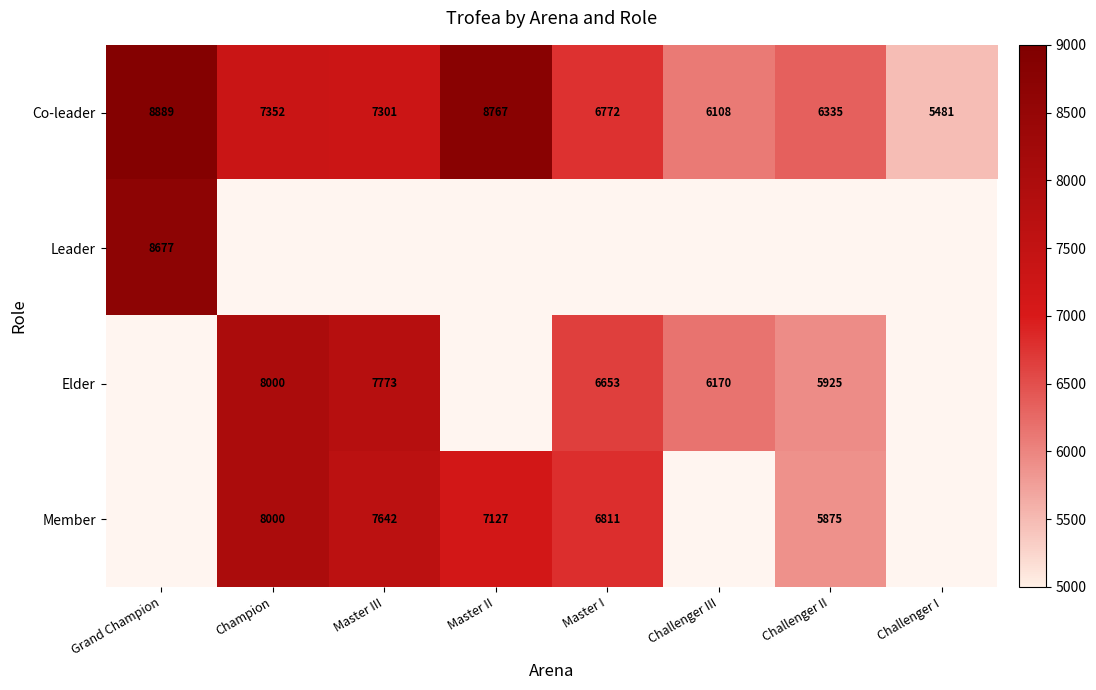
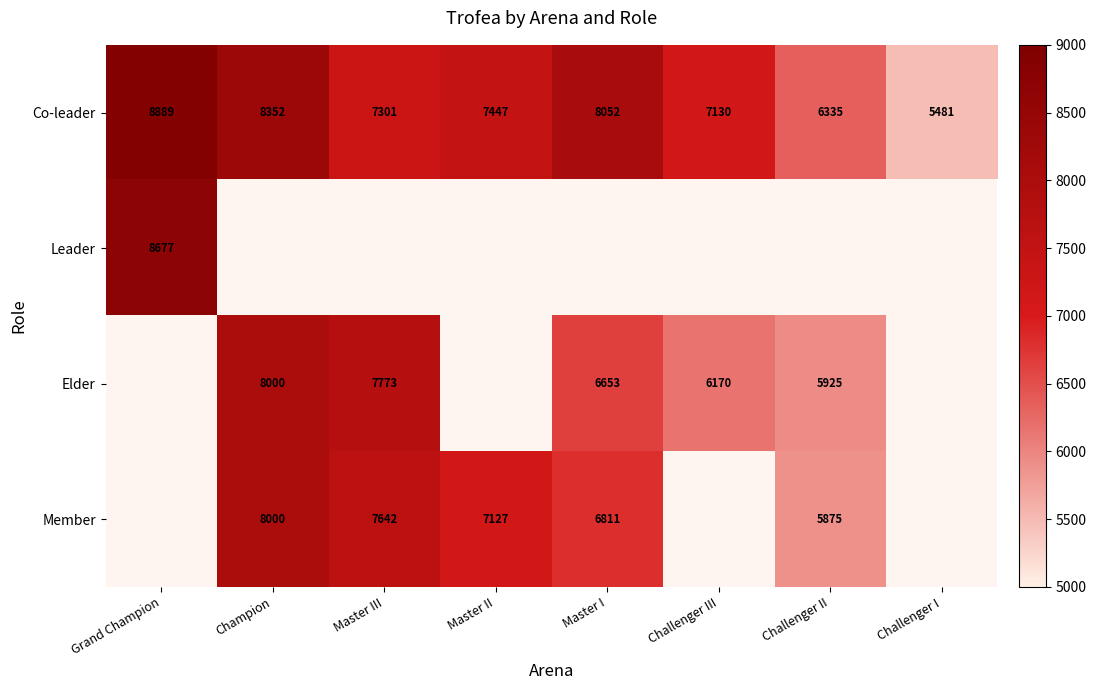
  {
    "Co-leader": {
      "Grand Champion": 8889,
-     "Champion": 7352,
+     "Champion": 8352,
      "Master III": 7301,
-     "Master II": 8767,
-     "Master I": 6772,
-     "Challenger III": 6108,
+     "Master II": 7447,
+     "Master I": 8052,
+     "Challenger III": 7130,
      "Challenger II": 6335,
      "Challenger I": 5481
    },
    "Leader": {
      "Grand Champion": 8677
    },
    "Elder": {
      "Champion": 8000,
      "Master III": 7773,
      "Master I": 6653,
      "Challenger III": 6170,
      "Challenger II": 5925
    },
    "Member": {
      "Champion": 8000,
      "Master III": 7642,
      "Master II": 7127,
      "Master I": 6811,
      "Challenger II": 5875
    }
  }
